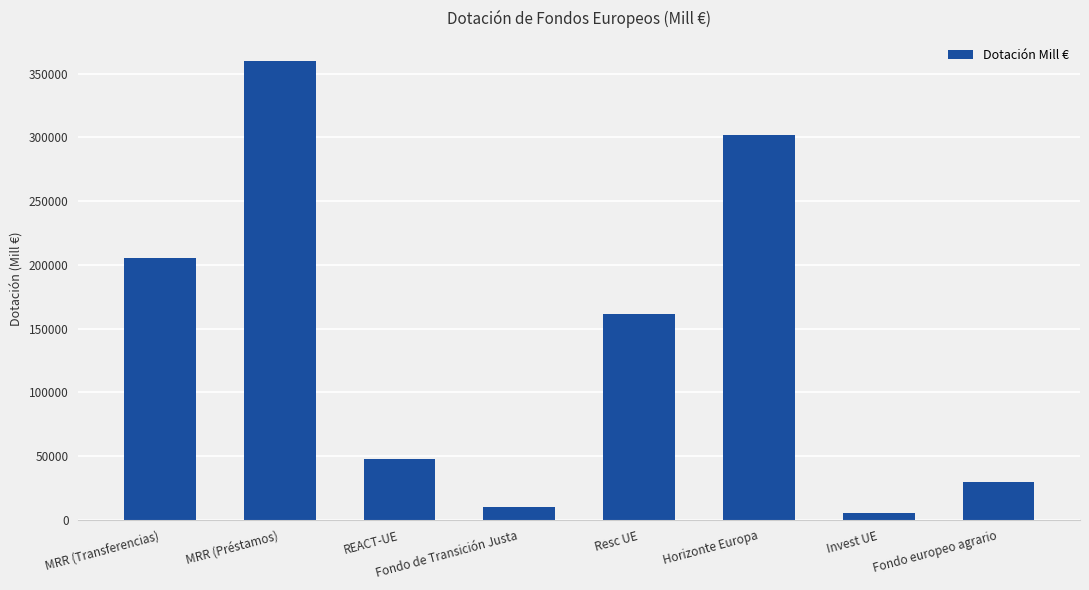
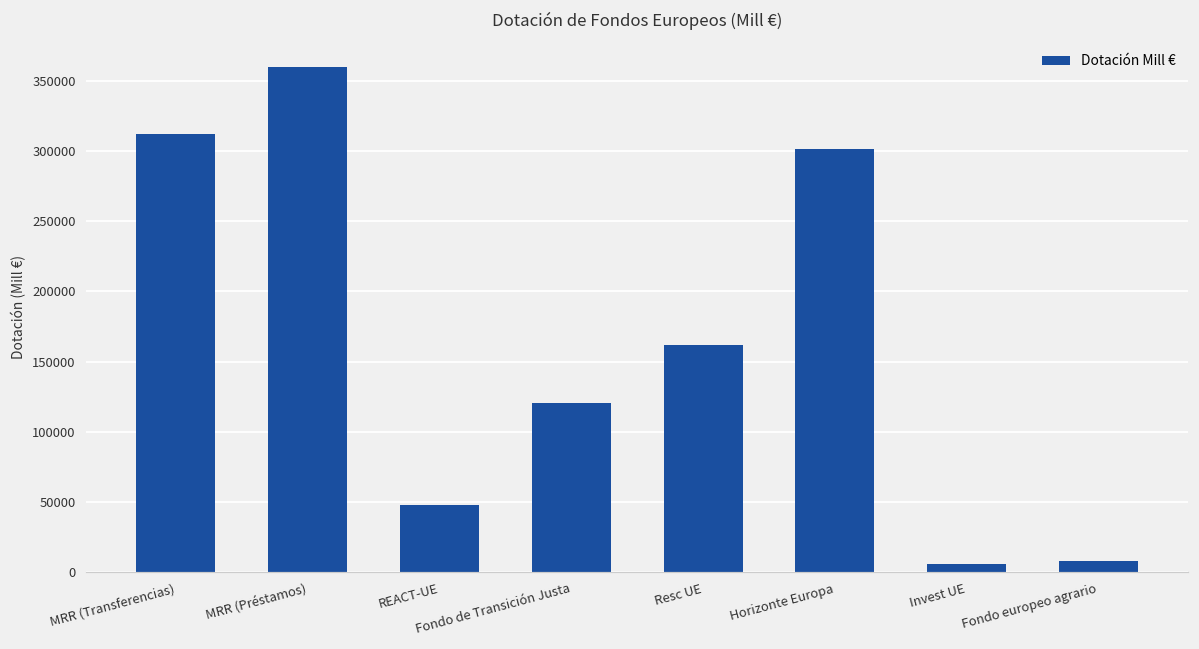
  {
-   "MRR (Transferencias)": 206000,
+   "MRR (Transferencias)": 313000,
    "MRR (Préstamos)": 360000,
    "REACT-UE": 48000,
-   "Fondo de Transición Justa": 10000,
+   "Fondo de Transición Justa": 120000,
    "Resc UE": 162000,
    "Horizonte Europa": 302000,
    "Invest UE": 6000,
-   "Fondo europeo agrario": 30000
+   "Fondo europeo agrario": 8000
  }
